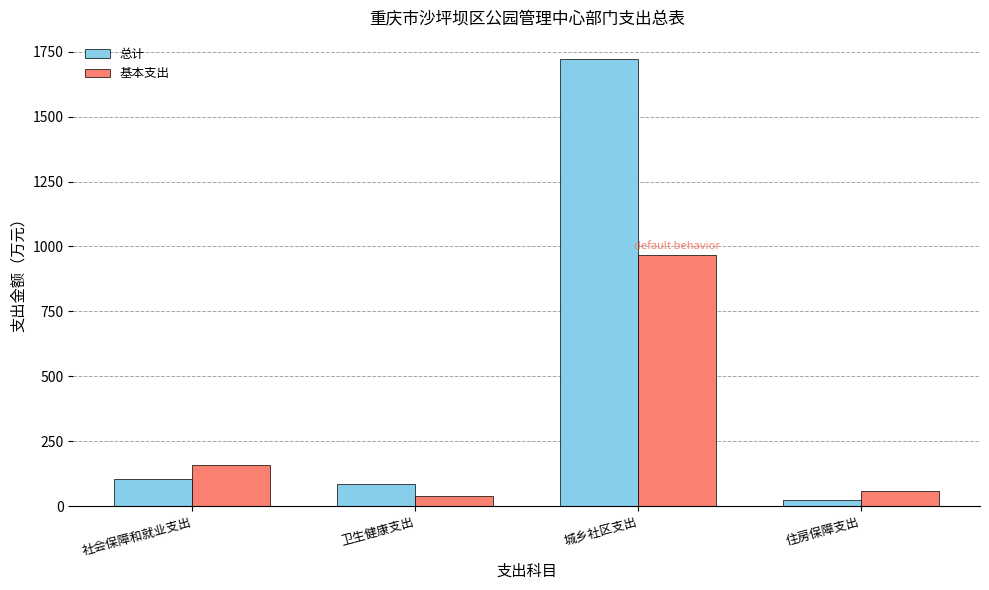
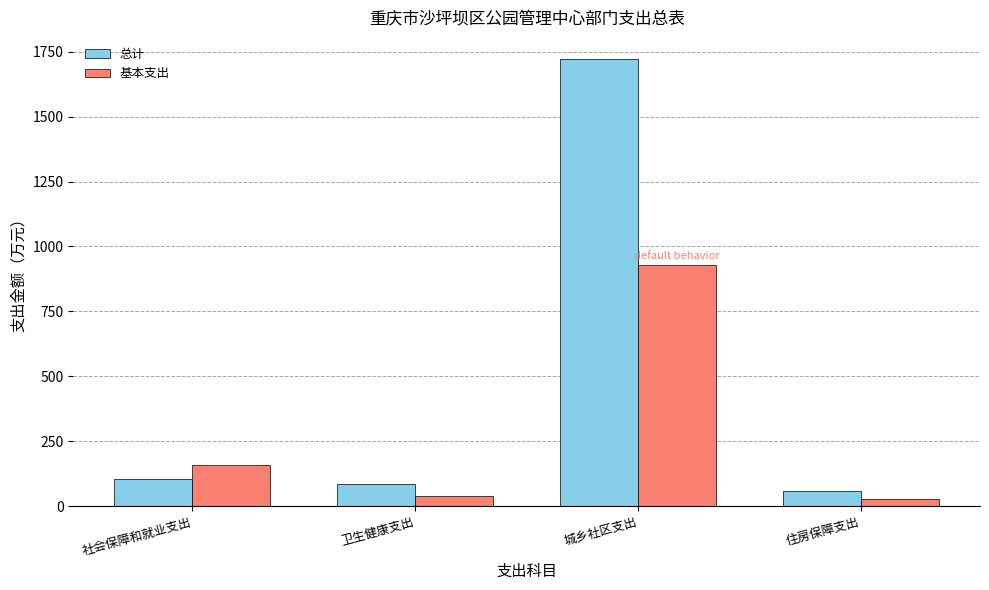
  {
    "总计": {
      "社会保障和就业支出": 100,
      "卫生健康支出": 90,
      "城乡社区支出": 1720,
-     "住房保障支出": 20
+     "住房保障支出": 60
    },
    "基本支出": {
      "社会保障和就业支出": 160,
      "卫生健康支出": 40,
-     "城乡社区支出": 970,
-     "住房保障支出": 60
+     "城乡社区支出": 930,
+     "住房保障支出": 30
    }
  }
